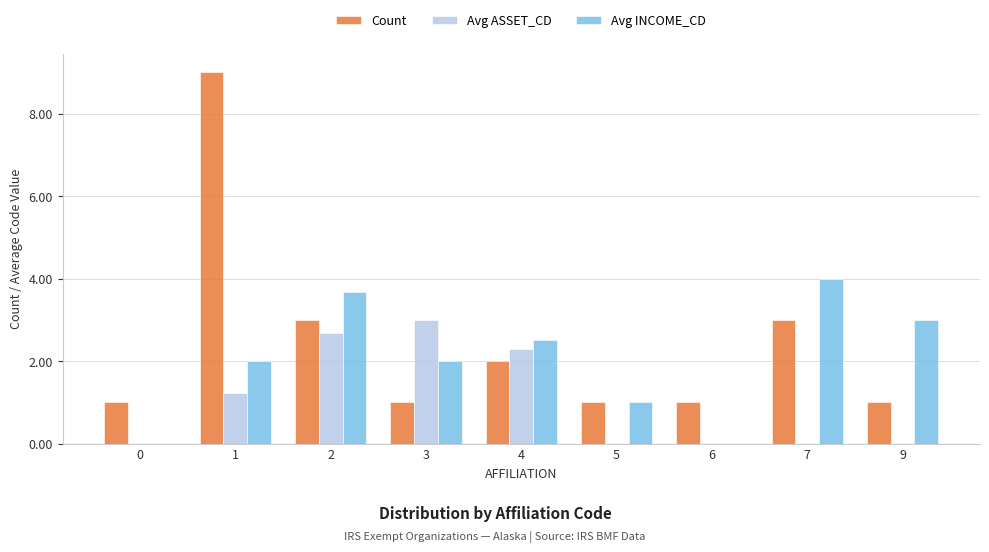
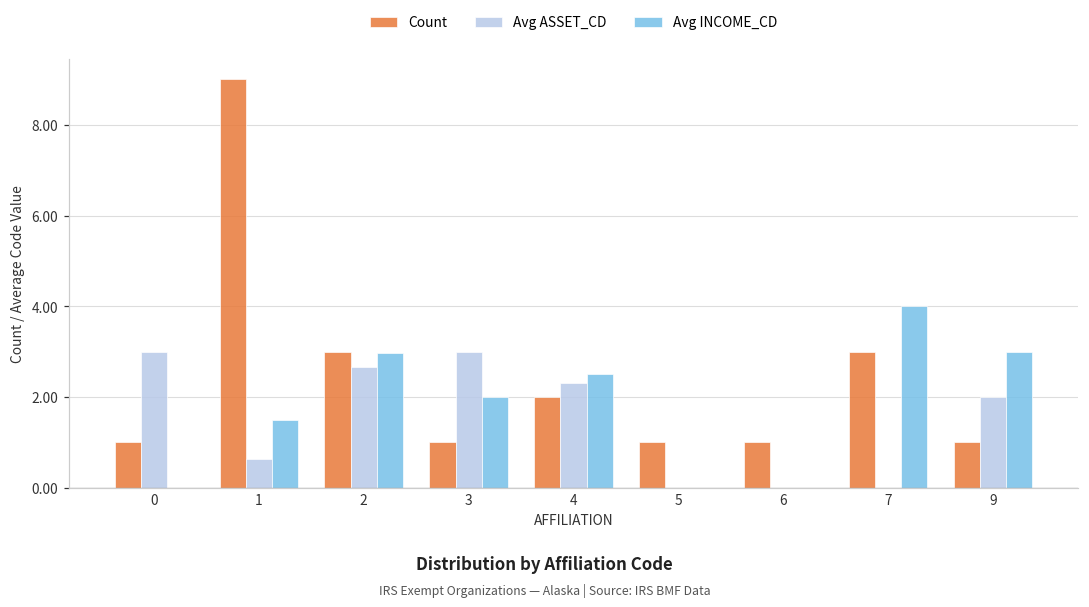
  {
    "Count": {
      "0": 1.0,
      "1": 9.0,
      "2": 3.0,
      "3": 1.0,
      "4": 2.0,
      "5": 1.0,
      "6": 1.0,
      "7": 3.0,
      "9": 1.0
    },
    "Avg ASSET_CD": {
-     "0": 0,
-     "1": 1.2,
+     "0": 3,
+     "1": 0.6,
      "2": 2.7,
      "3": 3.0,
      "4": 2.3,
      "5": 0.0,
      "6": 0.0,
      "7": 0.0,
-     "9": 0
+     "9": 2
    },
    "Avg INCOME_CD": {
      "0": 0.0,
-     "1": 2.0,
-     "2": 3.7,
+     "1": 1.5,
+     "2": 3.0,
      "3": 2.0,
      "4": 2.5,
-     "5": 1,
+     "5": 0,
      "6": 0.0,
      "7": 4.0,
      "9": 3.0
    }
  }
